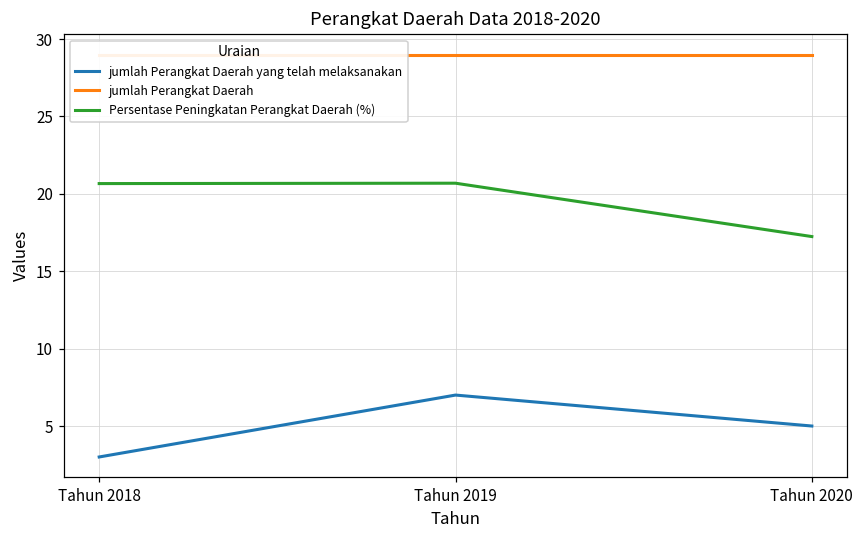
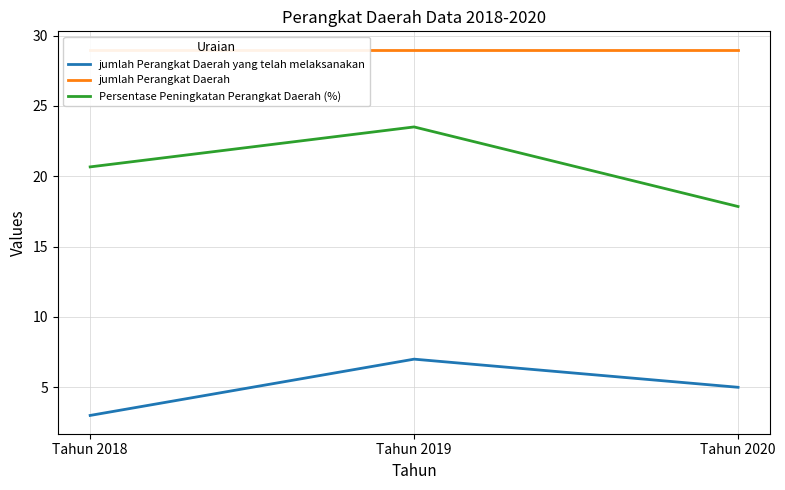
  {
    "jumlah Perangkat Daerah yang telah melaksanakan": {
      "Tahun 2018": 3.0,
      "Tahun 2019": 7.0,
      "Tahun 2020": 5.0
    },
    "jumlah Perangkat Daerah": {
      "Tahun 2019": 29.0,
      "Tahun 2020": 29.0
    },
    "Persentase Peningkatan Perangkat Daerah (%)": {
      "Tahun 2018": 20.7,
-     "Tahun 2019": 20.7,
-     "Tahun 2020": 17.2
+     "Tahun 2019": 23.5,
+     "Tahun 2020": 17.8
    }
  }
